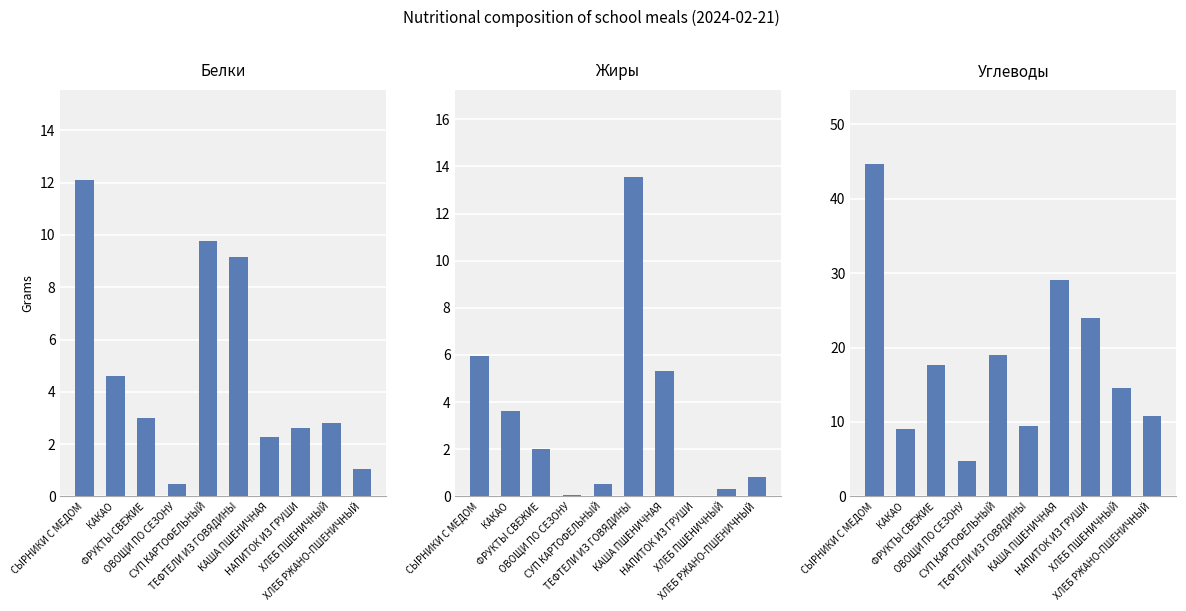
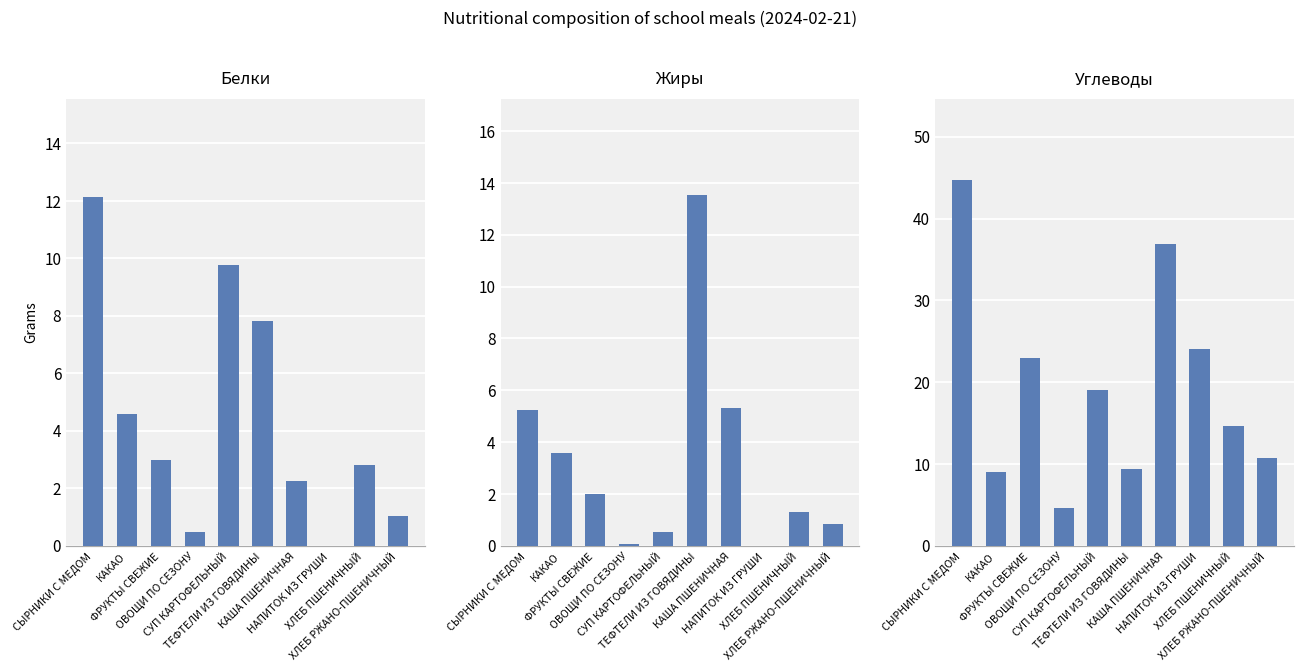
  {
    "Белки": {
      "СЫРНИКИ С МЕДОМ": 12.1,
      "КАКАО": 4.6,
      "ФРУКТЫ СВЕЖИЕ": 3.0,
      "ОВОЩИ ПО СЕЗОНУ": 0.5,
      "СУП КАРТОФЕЛЬНЫЙ": 9.8,
-     "ТЕФТЕЛИ ИЗ ГОВЯДИНЫ": 9.2,
+     "ТЕФТЕЛИ ИЗ ГОВЯДИНЫ": 7.8,
      "КАША ПШЕНИЧНАЯ": 2.3,
-     "НАПИТОК ИЗ ГРУШИ": 2.6,
+     "НАПИТОК ИЗ ГРУШИ": 0.0,
      "ХЛЕБ ПШЕНИЧНЫЙ": 2.8,
      "ХЛЕБ РЖАНО-ПШЕНИЧНЫЙ": 1.1
    },
    "Жиры": {
-     "СЫРНИКИ С МЕДОМ": 6.0,
+     "СЫРНИКИ С МЕДОМ": 5.2,
      "КАКАО": 3.6,
      "ФРУКТЫ СВЕЖИЕ": 2.0,
      "СУП КАРТОФЕЛЬНЫЙ": 0.5,
      "ТЕФТЕЛИ ИЗ ГОВЯДИНЫ": 13.5,
      "КАША ПШЕНИЧНАЯ": 5.3,
      "НАПИТОК ИЗ ГРУШИ": 0.0,
-     "ХЛЕБ ПШЕНИЧНЫЙ": 0.3,
+     "ХЛЕБ ПШЕНИЧНЫЙ": 1.3,
      "ХЛЕБ РЖАНО-ПШЕНИЧНЫЙ": 0.8
    },
    "Углеводы": {
      "СЫРНИКИ С МЕДОМ": 45,
      "КАКАО": 9,
-     "ФРУКТЫ СВЕЖИЕ": 18,
+     "ФРУКТЫ СВЕЖИЕ": 23,
      "ОВОЩИ ПО СЕЗОНУ": 5,
      "СУП КАРТОФЕЛЬНЫЙ": 19,
      "ТЕФТЕЛИ ИЗ ГОВЯДИНЫ": 9,
-     "КАША ПШЕНИЧНАЯ": 29,
+     "КАША ПШЕНИЧНАЯ": 37,
      "НАПИТОК ИЗ ГРУШИ": 24,
      "ХЛЕБ ПШЕНИЧНЫЙ": 15,
      "ХЛЕБ РЖАНО-ПШЕНИЧНЫЙ": 11
    }
  }
